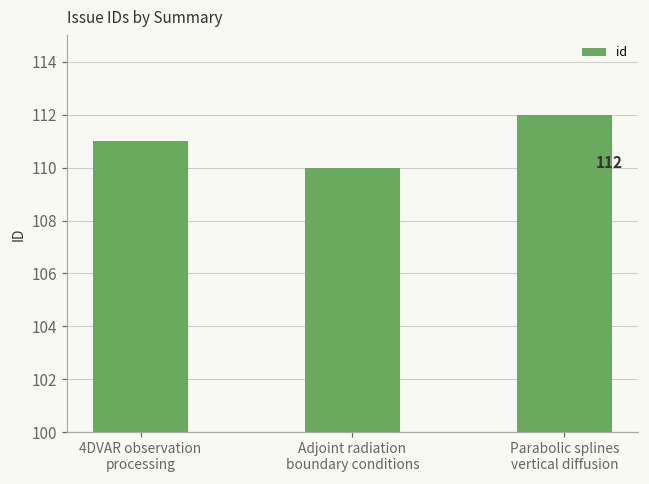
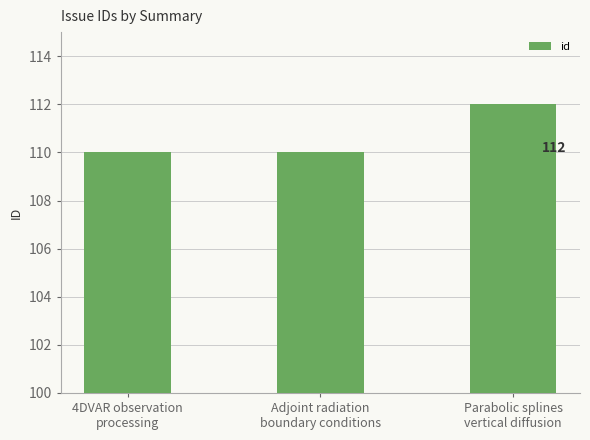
  {
-   "4DVAR observation processing": 111,
+   "4DVAR observation processing": 110,
    "Adjoint radiation boundary conditions": 110
  }
